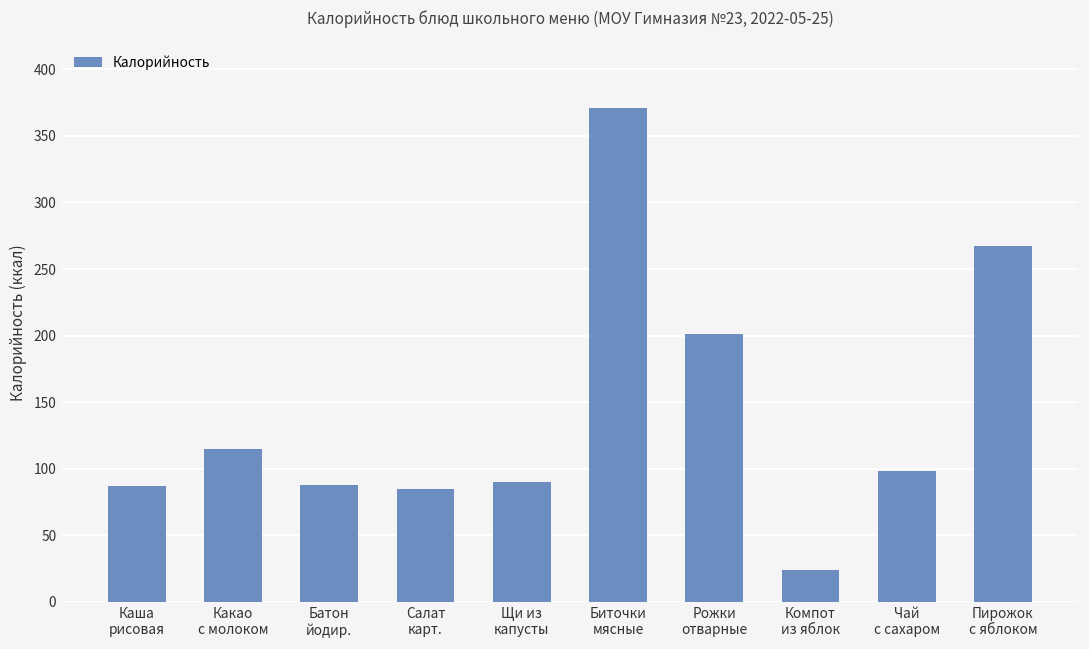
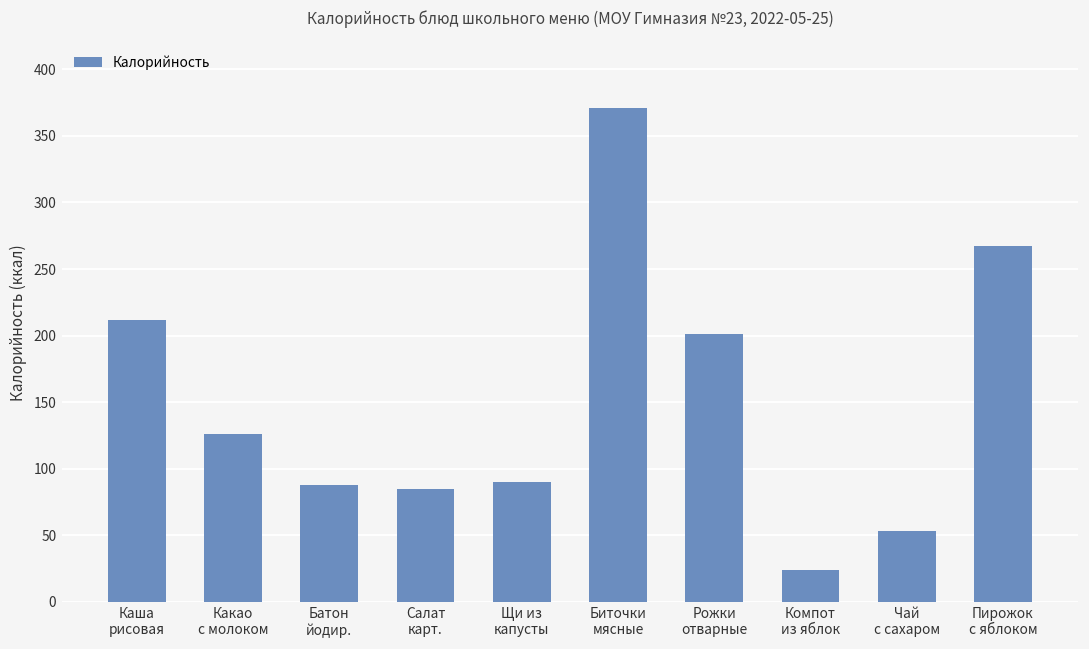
  {
-   "Каша рисовая": 87,
-   "Какао с молоком": 115,
+   "Каша рисовая": 212,
+   "Какао с молоком": 126,
    "Батон йодир.": 88,
    "Салат карт.": 85,
    "Щи из капусты": 90,
    "Биточки мясные": 371,
    "Рожки отварные": 201,
    "Компот из яблок": 24,
-   "Чай с сахаром": 98,
+   "Чай с сахаром": 53,
    "Пирожок с яблоком": 267
  }
